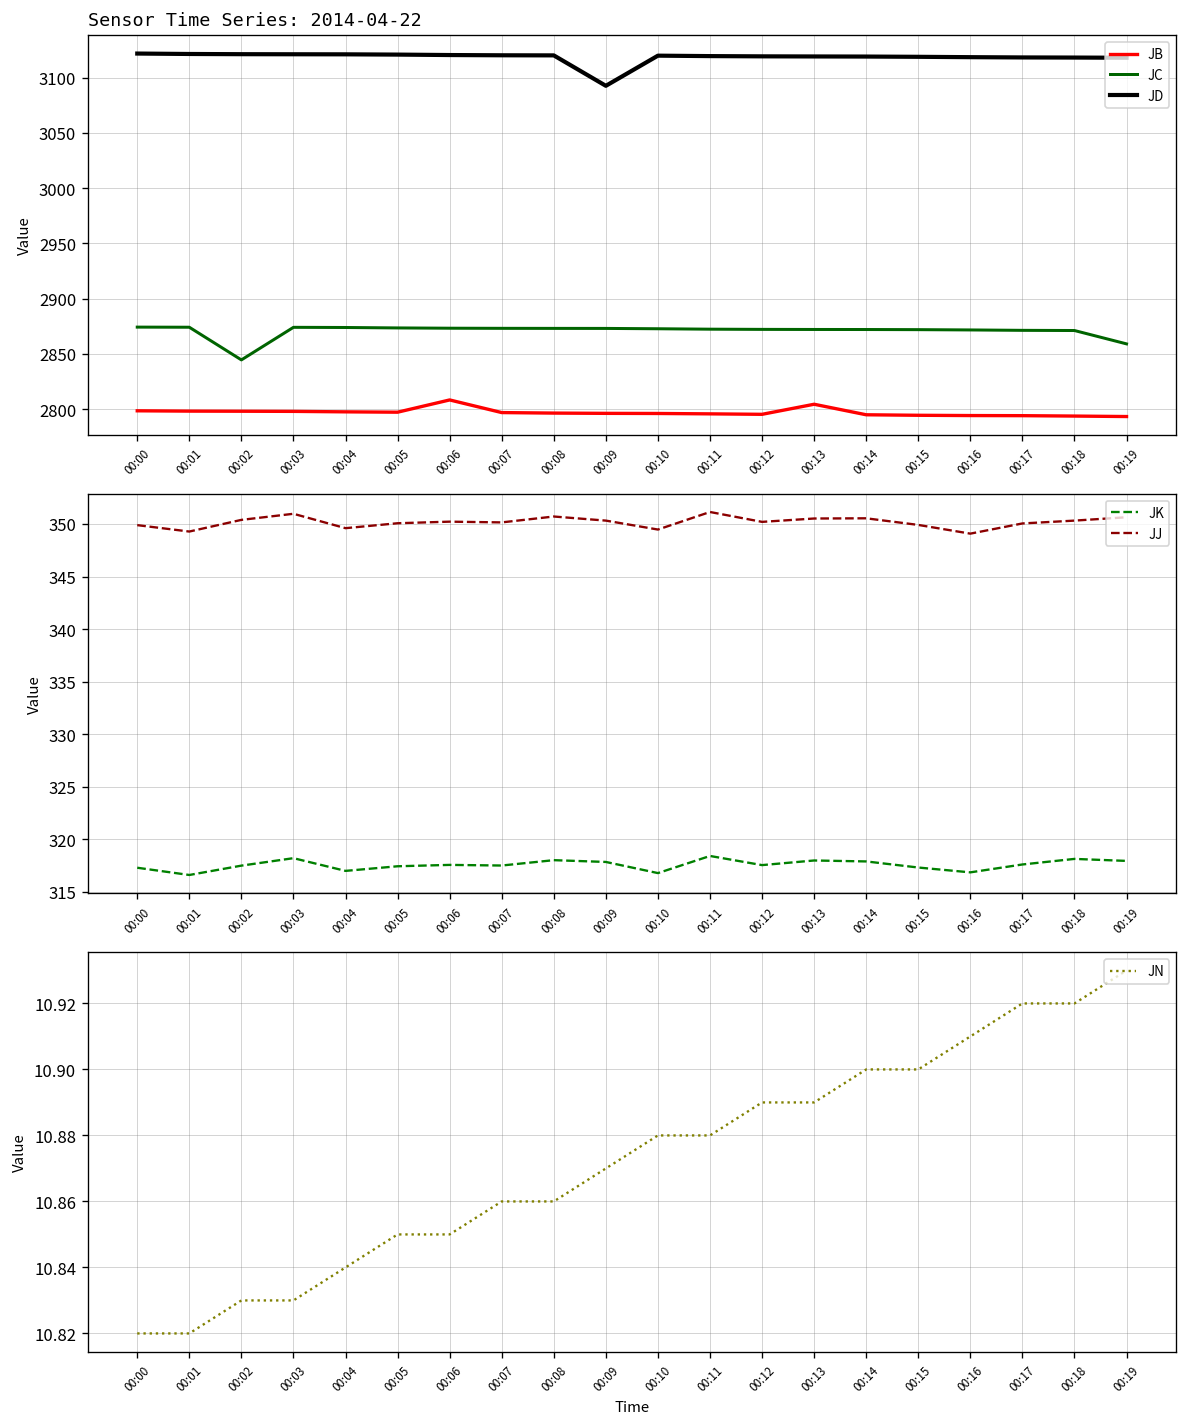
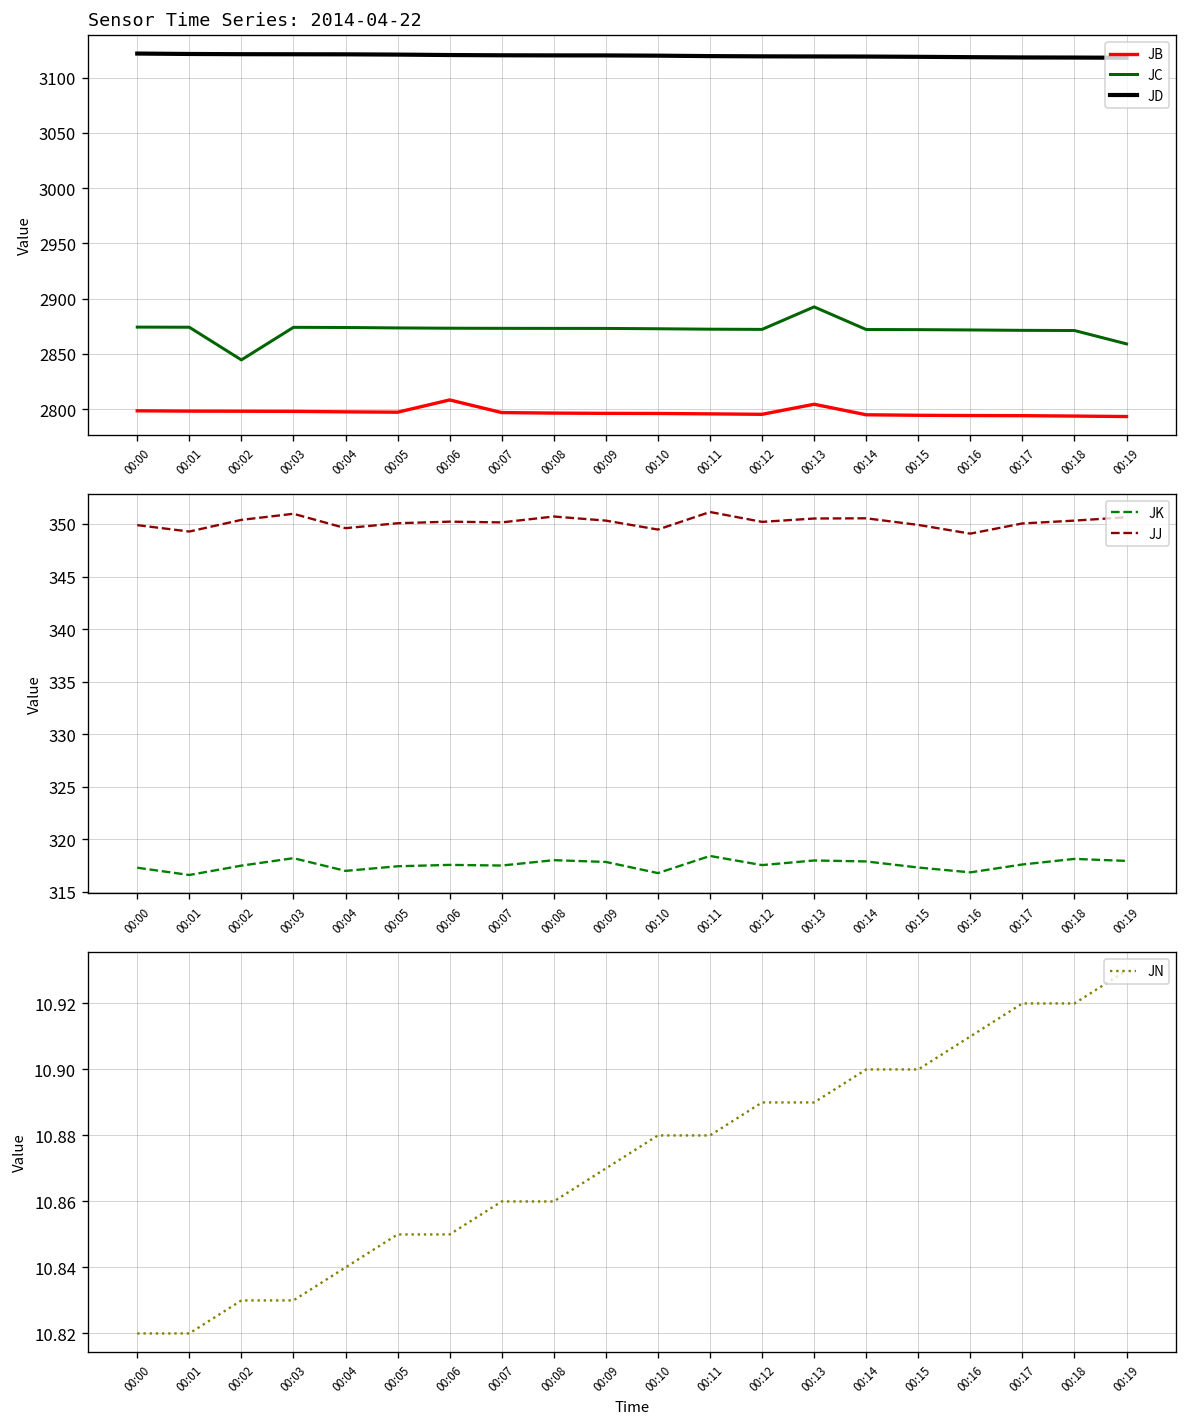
  {
    "Sensor Time Series: 2014-04-22": {
      "JB": {
        "00:00": 2800,
        "00:01": 2800,
        "00:02": 2800,
        "00:03": 2800,
        "00:04": 2800,
        "00:05": 2800,
        "00:06": 2810,
        "00:07": 2800,
        "00:08": 2800,
        "00:09": 2800,
        "00:10": 2800,
        "00:11": 2800,
        "00:12": 2800,
        "00:13": 2800,
        "00:14": 2790,
        "00:15": 2790,
        "00:16": 2790,
        "00:17": 2790,
        "00:18": 2790,
        "00:19": 2790
      },
      "JC": {
        "00:00": 2870,
        "00:01": 2870,
        "00:02": 2840,
        "00:03": 2870,
        "00:04": 2870,
        "00:05": 2870,
        "00:06": 2870,
        "00:07": 2870,
        "00:08": 2870,
        "00:09": 2870,
        "00:10": 2870,
        "00:11": 2870,
        "00:12": 2870,
-       "00:13": 2870,
+       "00:13": 2890,
        "00:14": 2870,
        "00:15": 2870,
        "00:16": 2870,
        "00:17": 2870,
        "00:18": 2870,
        "00:19": 2860
      },
      "JD": {
        "00:00": 3120,
        "00:01": 3120,
        "00:02": 3120,
        "00:03": 3120,
        "00:04": 3120,
        "00:05": 3120,
        "00:06": 3120,
        "00:07": 3120,
        "00:08": 3120,
-       "00:09": 3090,
+       "00:09": 3120,
        "00:10": 3120,
        "00:11": 3120,
        "00:12": 3120,
        "00:13": 3120,
        "00:14": 3120,
        "00:15": 3120,
        "00:16": 3120,
        "00:17": 3120,
        "00:18": 3120
      }
    }
  }
